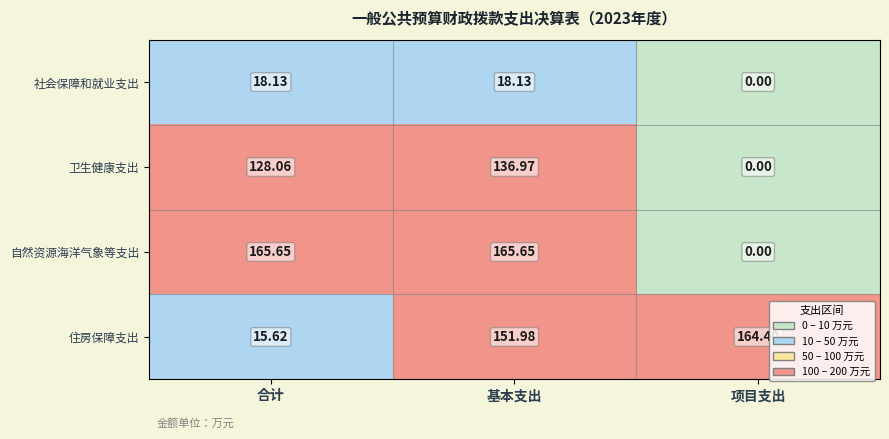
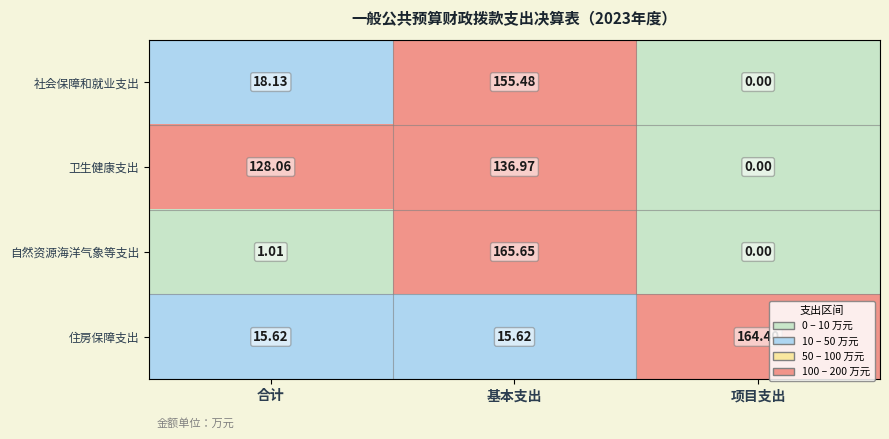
  {
    "社会保障和就业支出": {
-     "基本支出": 18.13
+     "基本支出": 155.48
    },
    "自然资源海洋气象等支出": {
-     "合计": 165.65
+     "合计": 1.01
    },
    "住房保障支出": {
-     "基本支出": 151.98
+     "基本支出": 15.62
    }
  }
